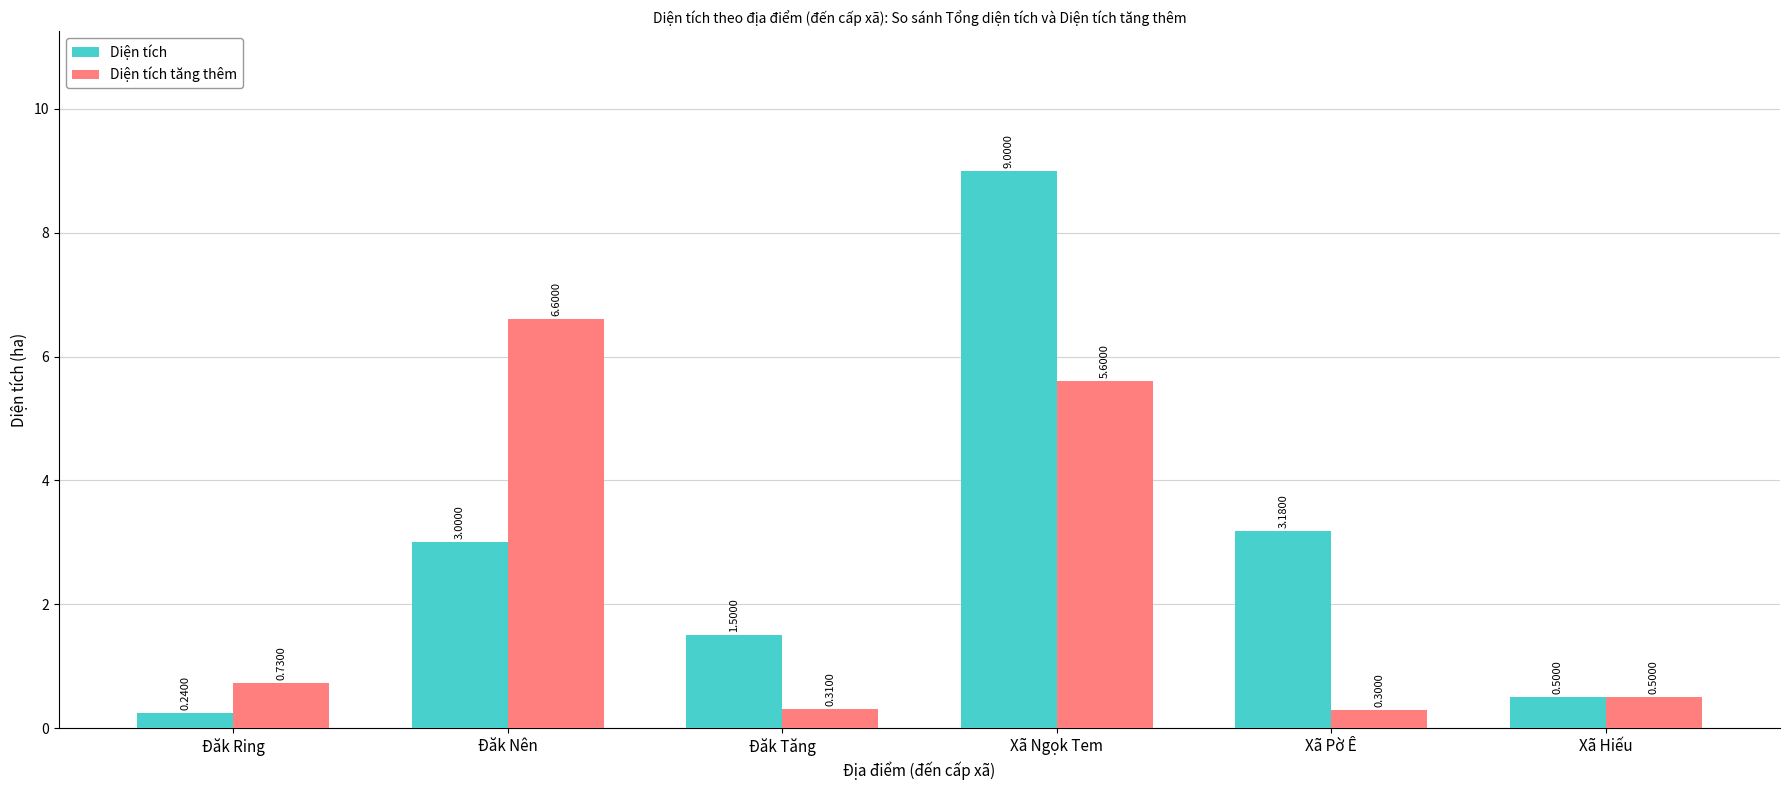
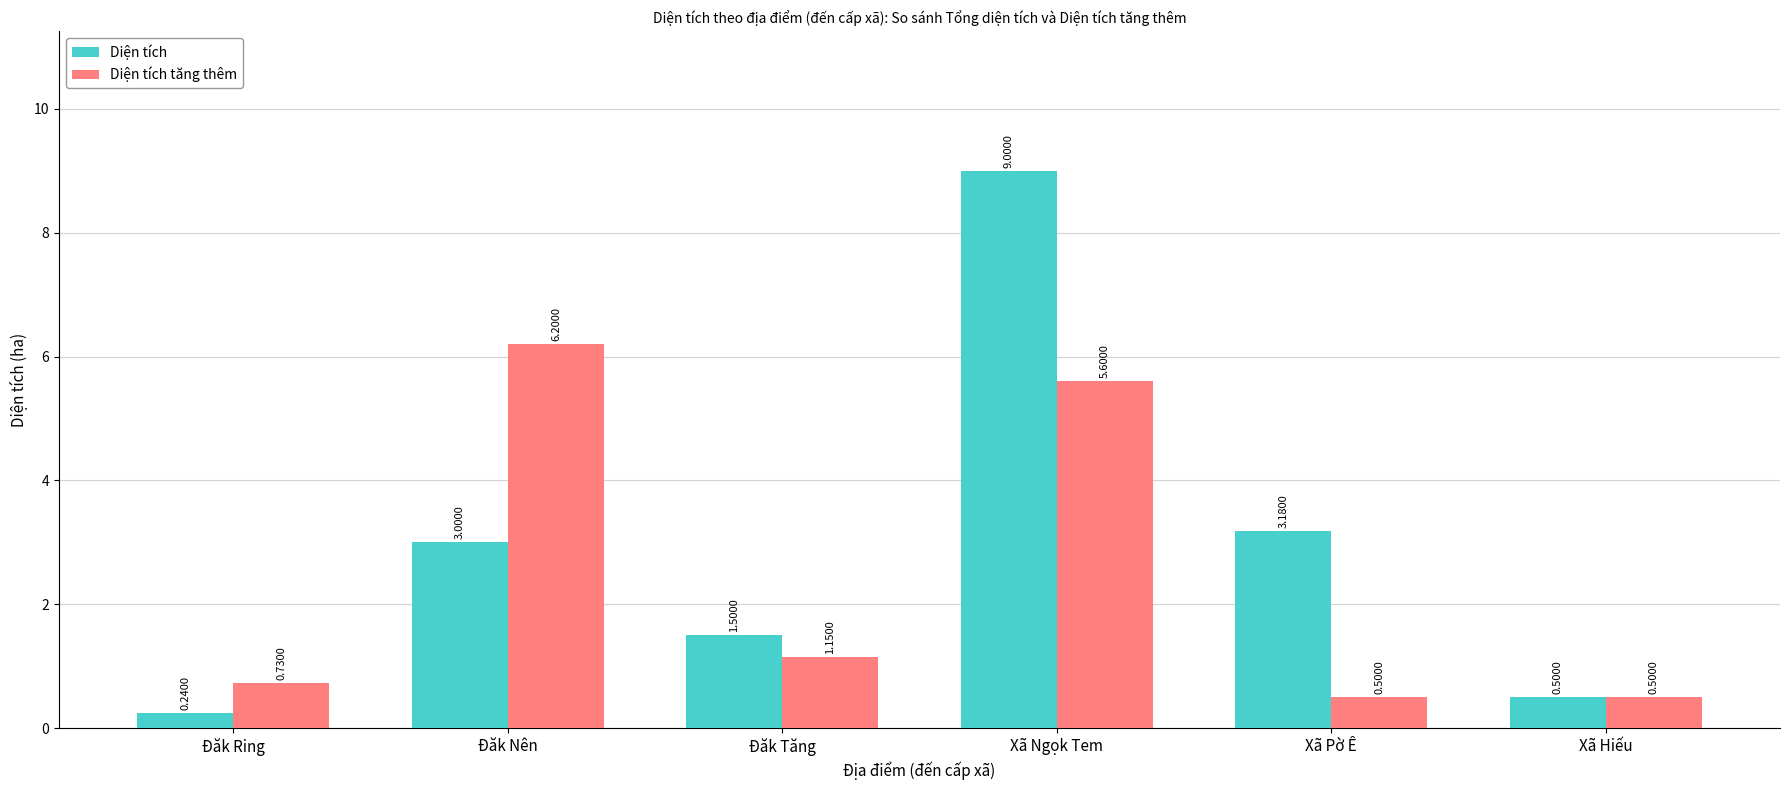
  {
    "Diện tích": {
      "Đăk Ring": 0.2400,
      "Đăk Nên": 3.0000,
      "Đăk Tăng": 1.5000,
      "Xã Ngọk Tem": 9.0000,
      "Xã Pờ Ê": 3.1800,
      "Xã Hiếu": 0.5000
    },
    "Diện tích tăng thêm": {
      "Đăk Ring": 0.7300,
-     "Đăk Nên": 6.6000,
-     "Đăk Tăng": 0.3100,
+     "Đăk Nên": 6.2000,
+     "Đăk Tăng": 1.1500,
      "Xã Ngọk Tem": 5.6000,
-     "Xã Pờ Ê": 0.3000,
+     "Xã Pờ Ê": 0.5000,
      "Xã Hiếu": 0.5000
    }
  }
